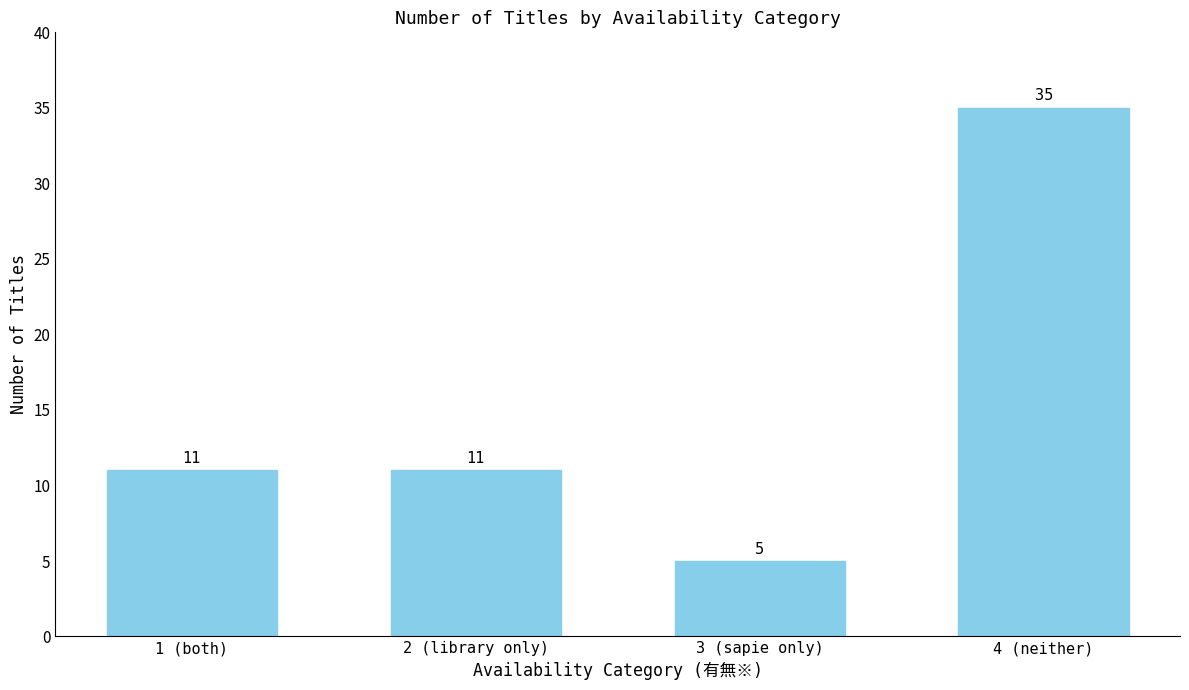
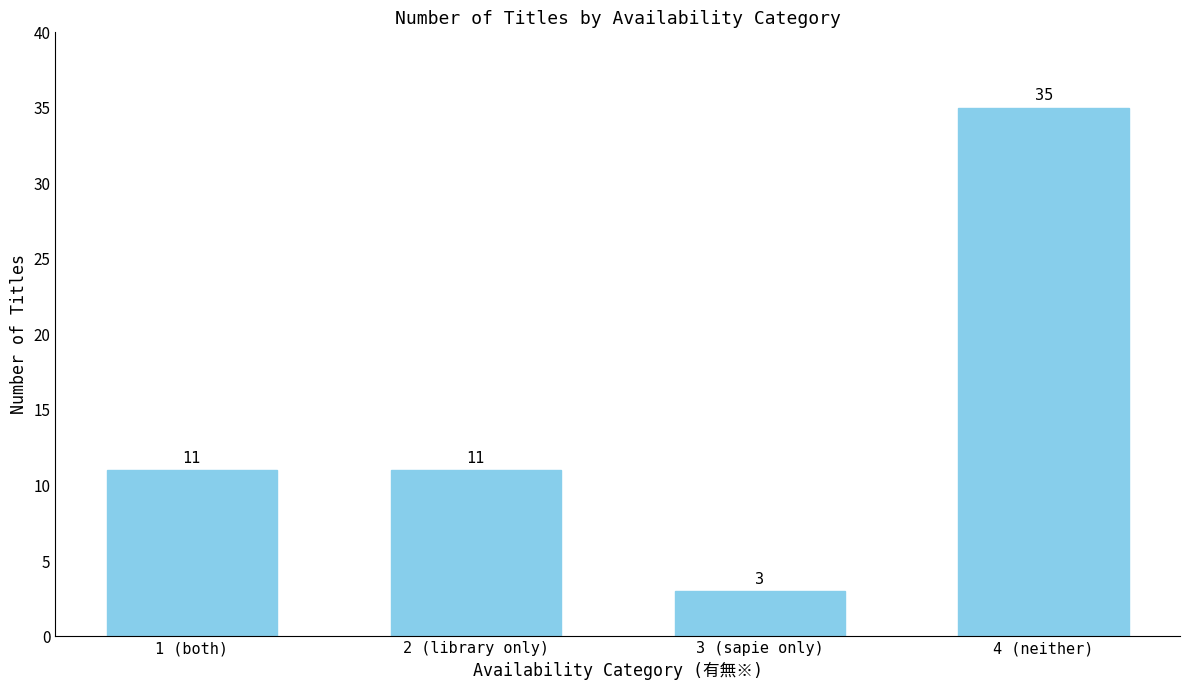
  {
    "1 (both)": 11,
    "2 (library only)": 11,
-   "3 (sapie only)": 5,
+   "3 (sapie only)": 3,
    "4 (neither)": 35
  }
